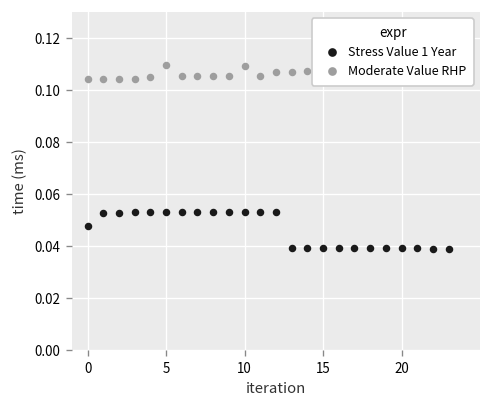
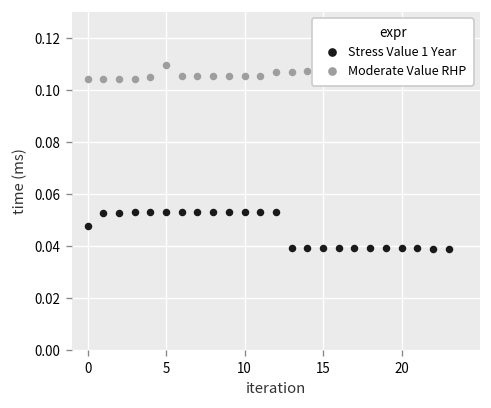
  {
    "Stress Value 1 Year": {
      "0": 0.048,
      "5": 0.053,
      "10": 0.053,
      "15": 0.039,
      "20": 0.039
    },
    "Moderate Value RHP": {
      "0": 0.104,
      "5": 0.110,
-     "10": 0.109
+     "10": 0.106
    }
  }
